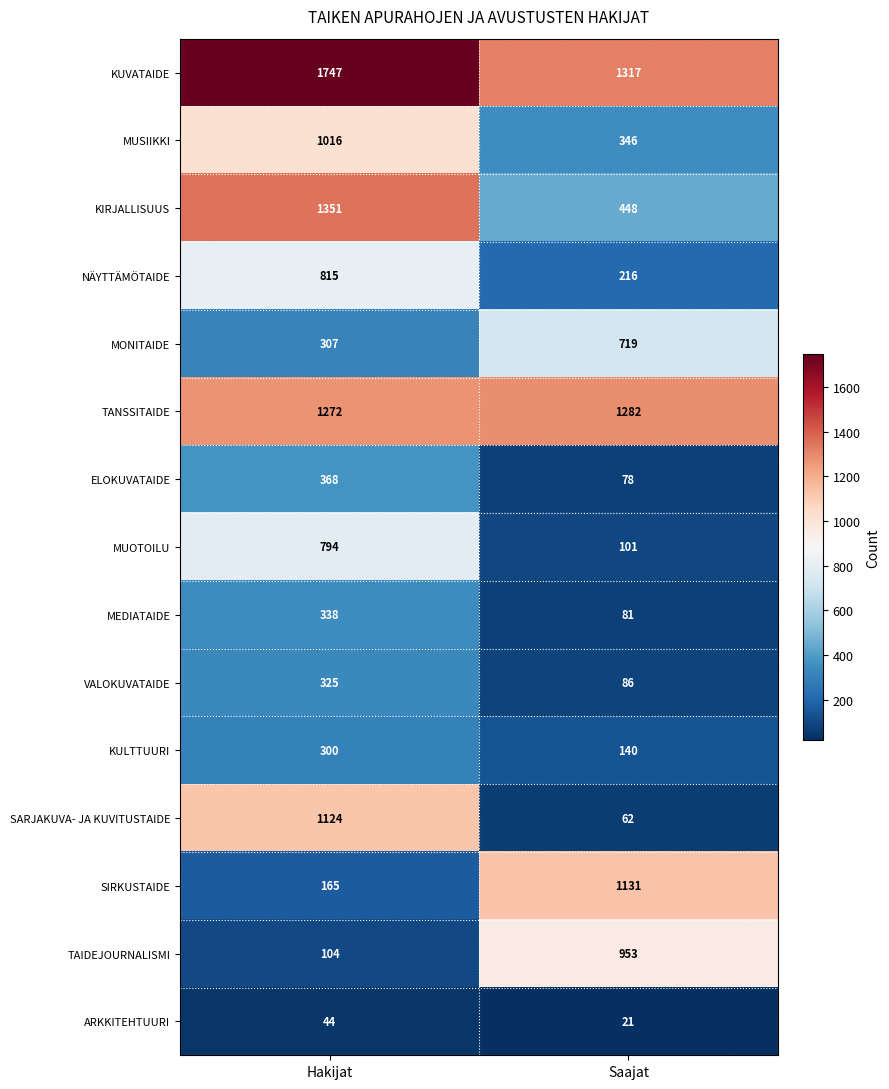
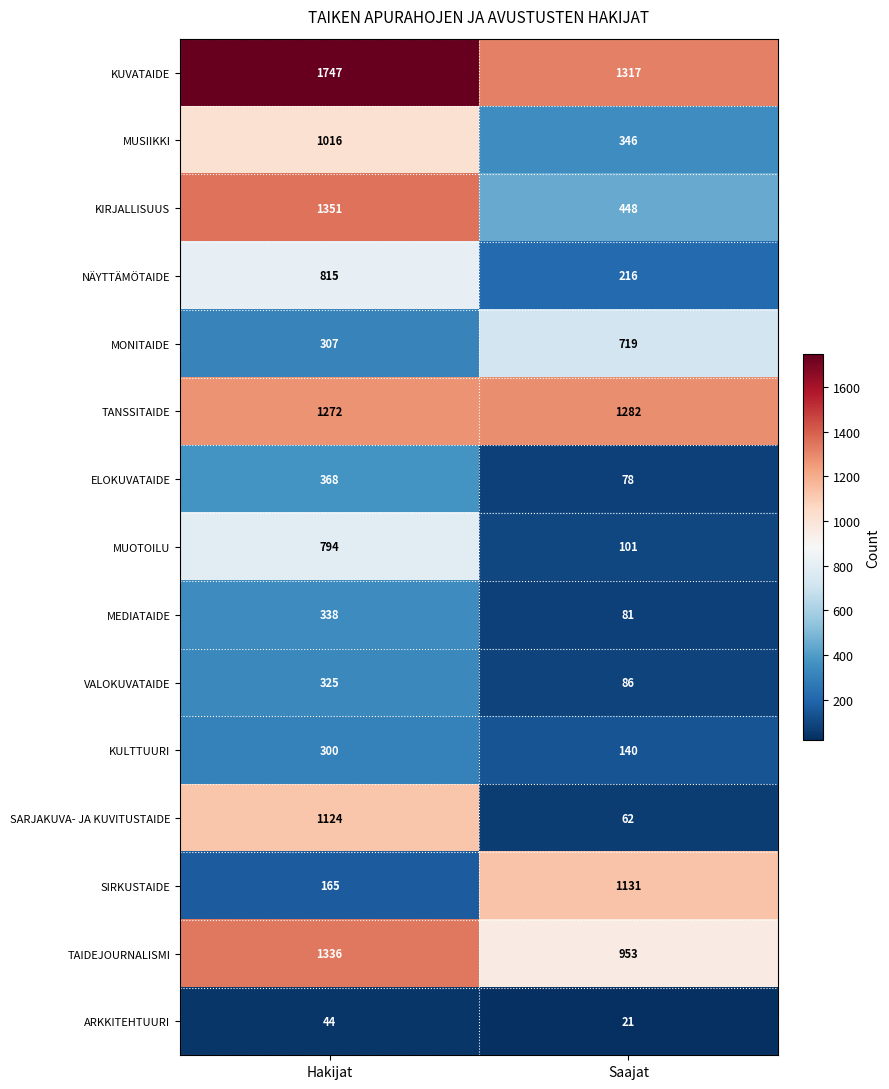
  {
    "KUVATAIDE": {
      "Hakijat": 1747,
      "Saajat": 1317
    },
    "MUSIIKKI": {
      "Hakijat": 1016,
      "Saajat": 346
    },
    "KIRJALLISUUS": {
      "Hakijat": 1351,
      "Saajat": 448
    },
    "NÄYTTÄMÖTAIDE": {
      "Hakijat": 815,
      "Saajat": 216
    },
    "MONITAIDE": {
      "Hakijat": 307,
      "Saajat": 719
    },
    "TANSSITAIDE": {
      "Hakijat": 1272,
      "Saajat": 1282
    },
    "ELOKUVATAIDE": {
      "Hakijat": 368,
      "Saajat": 78
    },
    "MUOTOILU": {
      "Hakijat": 794,
      "Saajat": 101
    },
    "MEDIATAIDE": {
      "Hakijat": 338,
      "Saajat": 81
    },
    "VALOKUVATAIDE": {
      "Hakijat": 325,
      "Saajat": 86
    },
    "KULTTUURI": {
      "Hakijat": 300,
      "Saajat": 140
    },
    "SARJAKUVA- JA KUVITUSTAIDE": {
      "Hakijat": 1124,
      "Saajat": 62
    },
    "SIRKUSTAIDE": {
      "Hakijat": 165,
      "Saajat": 1131
    },
    "TAIDEJOURNALISMI": {
-     "Hakijat": 104,
+     "Hakijat": 1336,
      "Saajat": 953
    },
    "ARKKITEHTUURI": {
      "Hakijat": 44,
      "Saajat": 21
    }
  }
